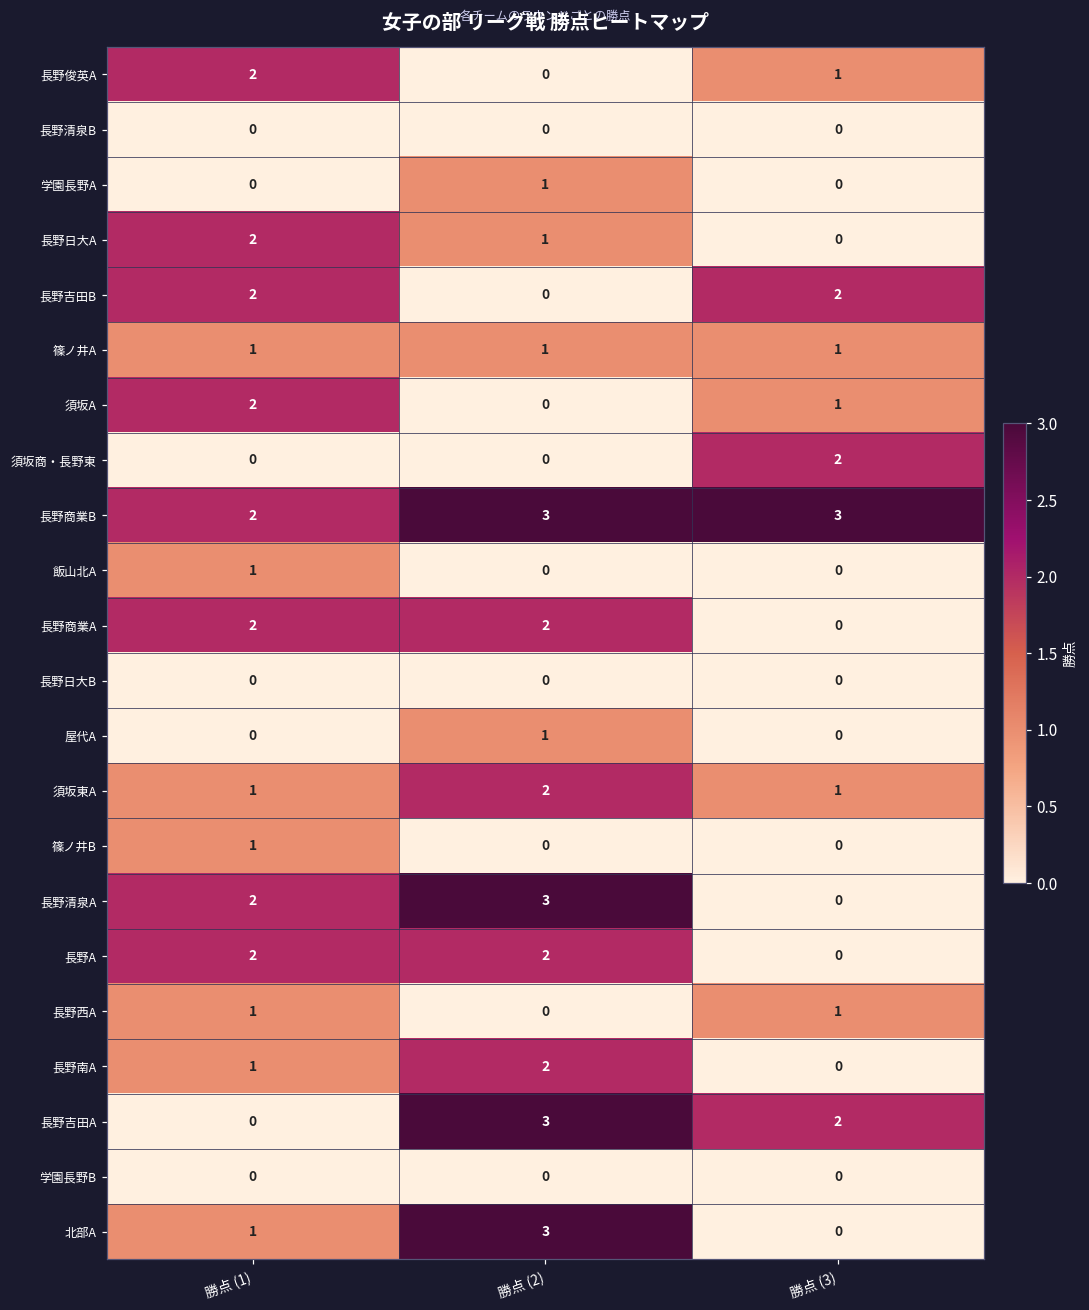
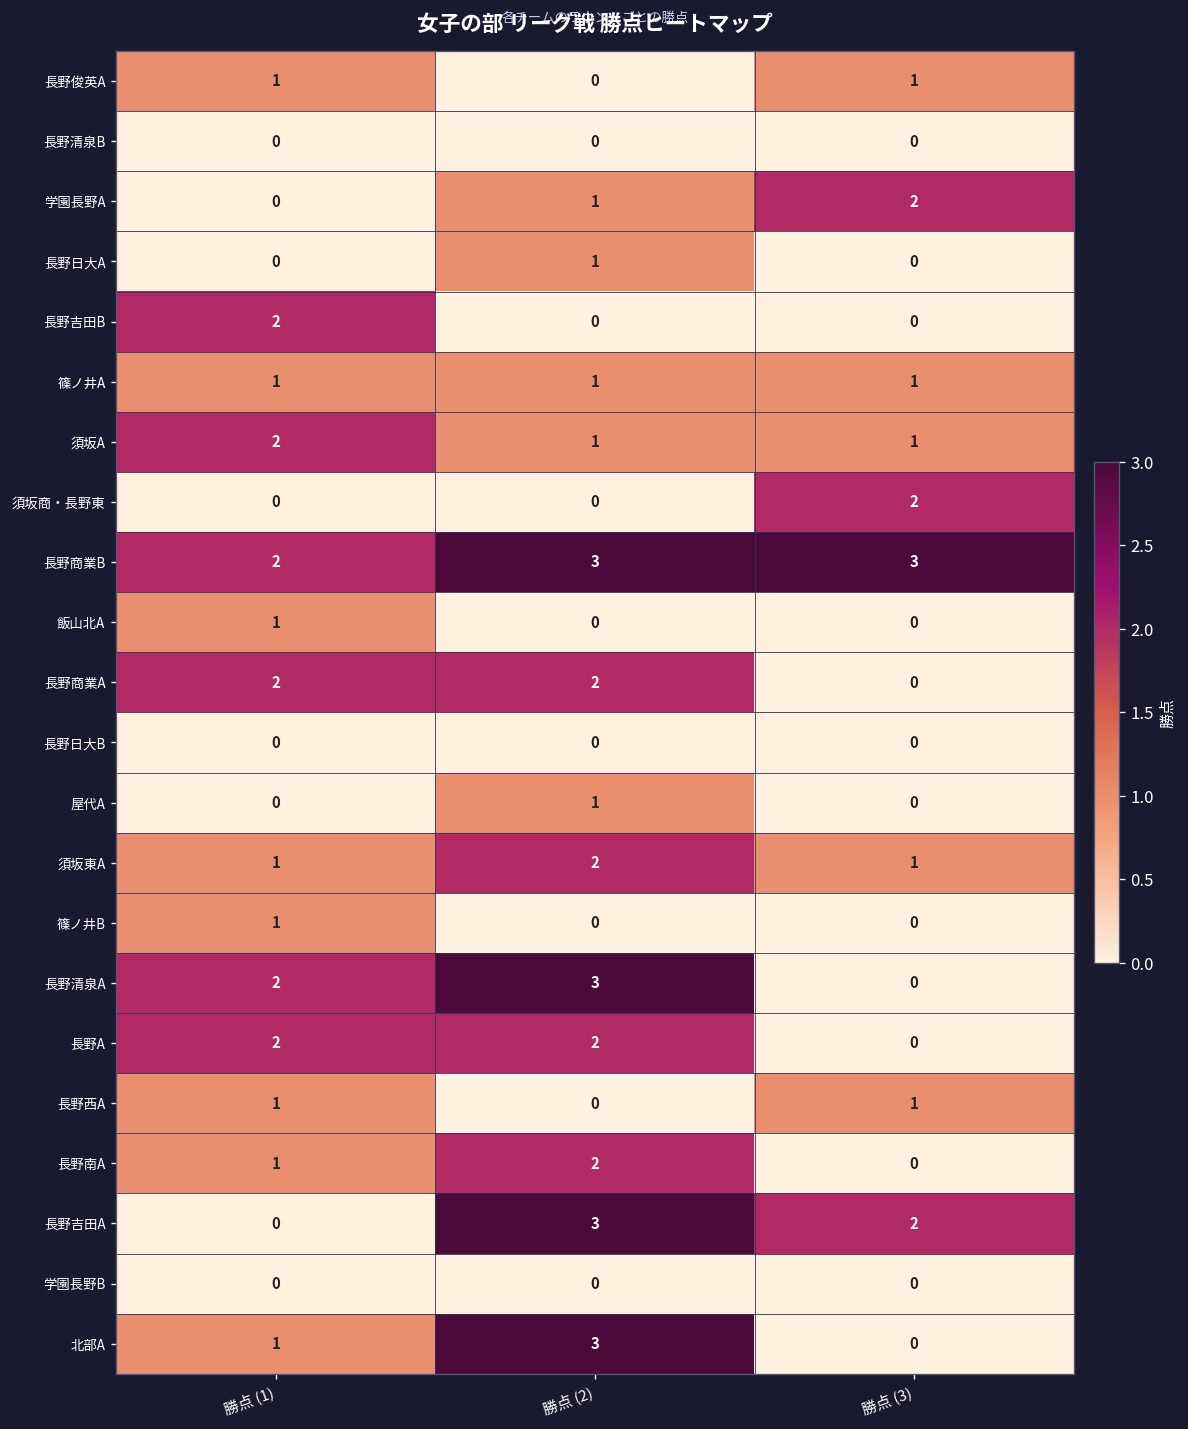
  {
    "長野俊英A": {
-     "勝点 (1)": 2,
+     "勝点 (1)": 1,
      "勝点 (2)": 0,
      "勝点 (3)": 1
    },
    "長野清泉B": {
      "勝点 (1)": 0,
      "勝点 (2)": 0,
      "勝点 (3)": 0
    },
    "学園長野A": {
      "勝点 (1)": 0,
      "勝点 (2)": 1,
-     "勝点 (3)": 0
+     "勝点 (3)": 2
    },
    "長野日大A": {
-     "勝点 (1)": 2,
+     "勝点 (1)": 0,
      "勝点 (2)": 1,
      "勝点 (3)": 0
    },
    "長野吉田B": {
      "勝点 (1)": 2,
      "勝点 (2)": 0,
-     "勝点 (3)": 2
+     "勝点 (3)": 0
    },
    "篠ノ井A": {
      "勝点 (1)": 1,
      "勝点 (2)": 1,
      "勝点 (3)": 1
    },
    "須坂A": {
      "勝点 (1)": 2,
-     "勝点 (2)": 0,
+     "勝点 (2)": 1,
      "勝点 (3)": 1
    },
    "須坂商・長野東": {
      "勝点 (1)": 0,
      "勝点 (2)": 0,
      "勝点 (3)": 2
    },
    "長野商業B": {
      "勝点 (1)": 2,
      "勝点 (2)": 3,
      "勝点 (3)": 3
    },
    "飯山北A": {
      "勝点 (1)": 1,
      "勝点 (2)": 0,
      "勝点 (3)": 0
    },
    "長野商業A": {
      "勝点 (1)": 2,
      "勝点 (2)": 2,
      "勝点 (3)": 0
    },
    "長野日大B": {
      "勝点 (1)": 0,
      "勝点 (2)": 0,
      "勝点 (3)": 0
    },
    "屋代A": {
      "勝点 (1)": 0,
      "勝点 (2)": 1,
      "勝点 (3)": 0
    },
    "須坂東A": {
      "勝点 (1)": 1,
      "勝点 (2)": 2,
      "勝点 (3)": 1
    },
    "篠ノ井B": {
      "勝点 (1)": 1,
      "勝点 (2)": 0,
      "勝点 (3)": 0
    },
    "長野清泉A": {
      "勝点 (1)": 2,
      "勝点 (2)": 3,
      "勝点 (3)": 0
    },
    "長野A": {
      "勝点 (1)": 2,
      "勝点 (2)": 2,
      "勝点 (3)": 0
    },
    "長野西A": {
      "勝点 (1)": 1,
      "勝点 (2)": 0,
      "勝点 (3)": 1
    },
    "長野南A": {
      "勝点 (1)": 1,
      "勝点 (2)": 2,
      "勝点 (3)": 0
    },
    "長野吉田A": {
      "勝点 (1)": 0,
      "勝点 (2)": 3,
      "勝点 (3)": 2
    },
    "学園長野B": {
      "勝点 (1)": 0,
      "勝点 (2)": 0,
      "勝点 (3)": 0
    },
    "北部A": {
      "勝点 (1)": 1,
      "勝点 (2)": 3,
      "勝点 (3)": 0
    }
  }
